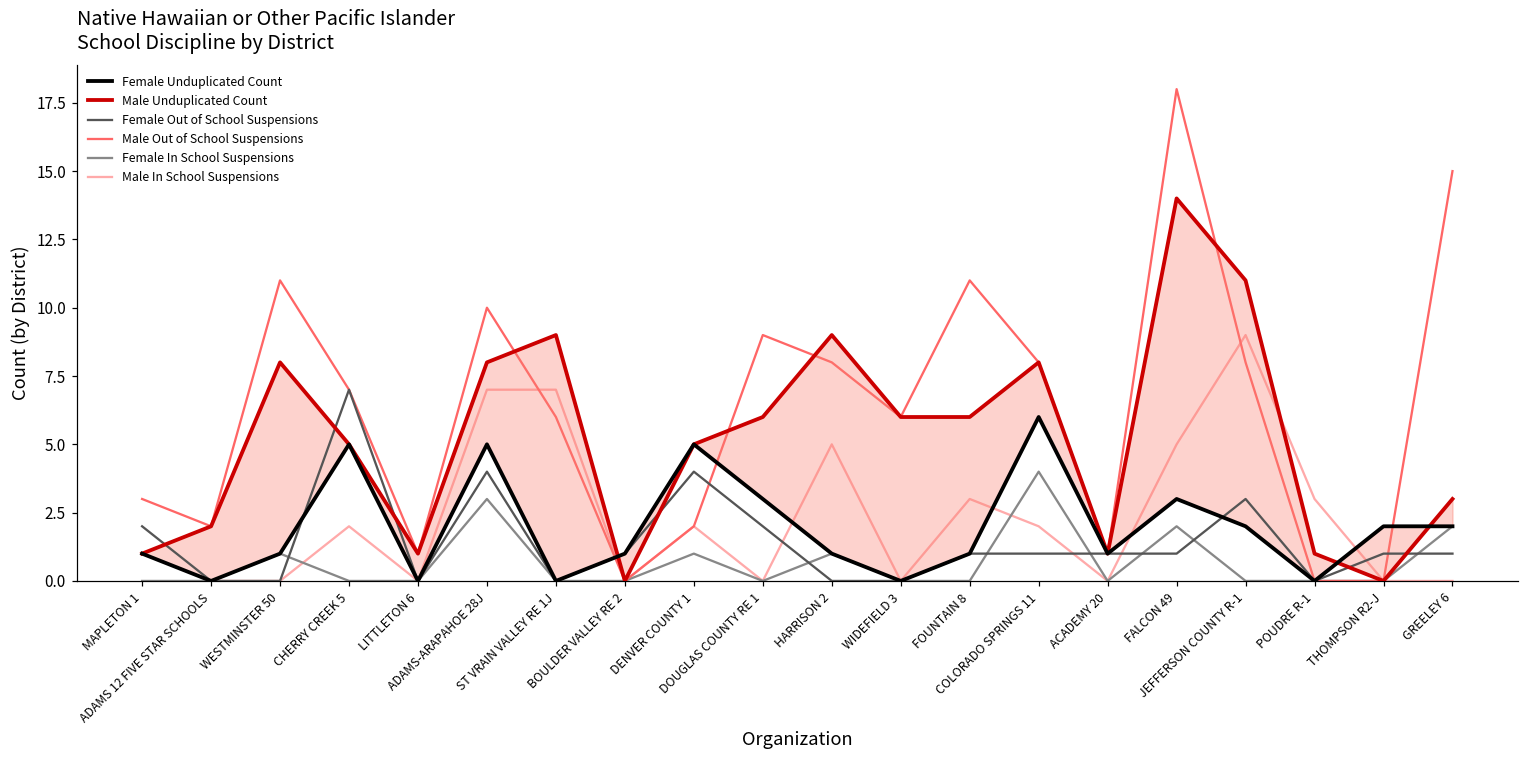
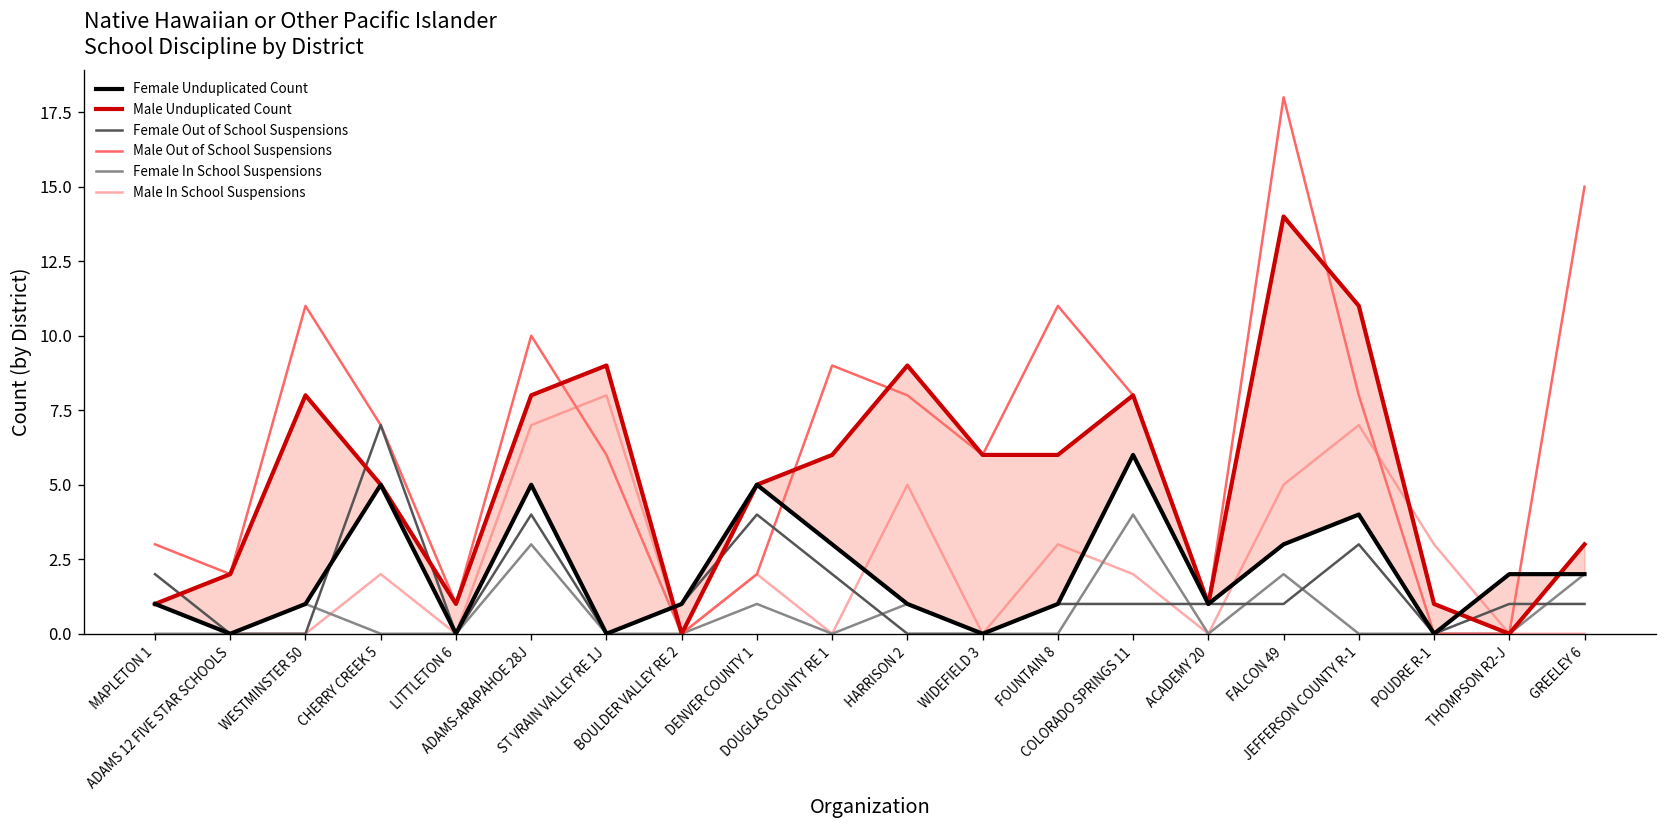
  {
    "Female Unduplicated Count": {
      "ADAMS-ARAPAHOE 28J": 5,
      "DOUGLAS COUNTY RE 1": 3,
      "COLORADO SPRINGS 11": 6,
      "FALCON 49": 3,
-     "JEFFERSON COUNTY R-1": 2
+     "JEFFERSON COUNTY R-1": 4
    },
    "Female Out of School Suspensions": {
      "MAPLETON 1": 2,
      "ADAMS-ARAPAHOE 28J": 4,
      "DENVER COUNTY 1": 4,
      "DOUGLAS COUNTY RE 1": 2,
      "HARRISON 2": 0,
      "COLORADO SPRINGS 11": 1,
      "FALCON 49": 1,
      "JEFFERSON COUNTY R-1": 3,
      "THOMPSON R2-J": 1,
      "GREELEY 6": 1
    },
    "Female In School Suspensions": {
      "MAPLETON 1": 0,
      "CHERRY CREEK 5": 0,
      "ADAMS-ARAPAHOE 28J": 3,
      "DENVER COUNTY 1": 1,
      "FOUNTAIN 8": 0,
      "COLORADO SPRINGS 11": 4,
      "FALCON 49": 2,
      "JEFFERSON COUNTY R-1": 0
    },
    "Male In School Suspensions": {
      "CHERRY CREEK 5": 2,
      "ADAMS-ARAPAHOE 28J": 7,
-     "ST VRAIN VALLEY RE 1J": 7,
+     "ST VRAIN VALLEY RE 1J": 8,
      "HARRISON 2": 5,
      "FOUNTAIN 8": 3,
      "COLORADO SPRINGS 11": 2,
      "FALCON 49": 5,
-     "JEFFERSON COUNTY R-1": 9,
+     "JEFFERSON COUNTY R-1": 7,
      "POUDRE R-1": 3,
      "GREELEY 6": 0
    }
  }
